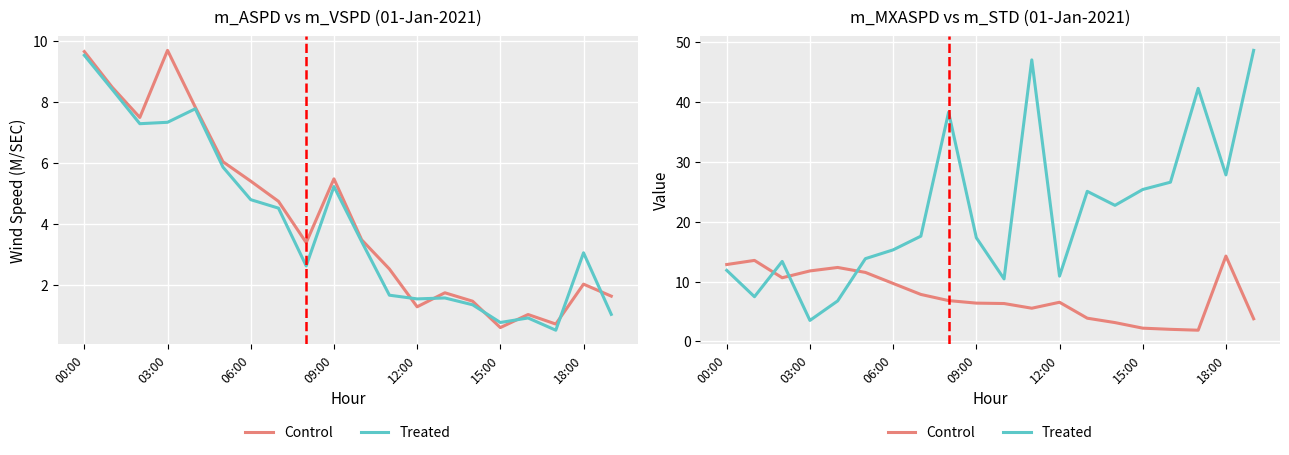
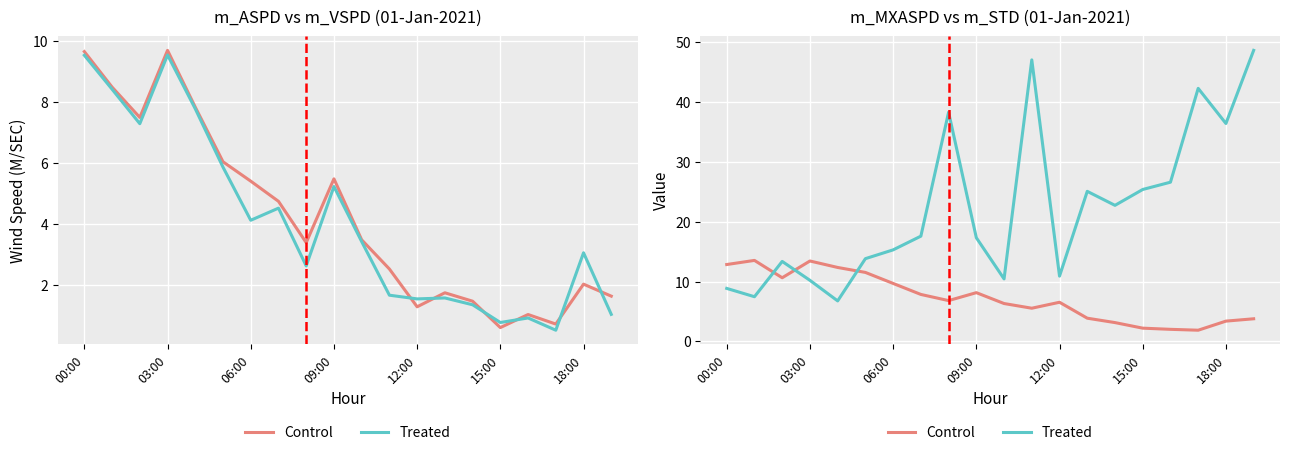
  {
    "m_ASPD vs m_VSPD (01-Jan-2021)": {
      "Control": {
        "00:00": 9.6,
        "03:00": 9.7,
        "06:00": 5.4,
        "09:00": 5.5,
        "12:00": 1.3,
        "15:00": 0.6,
        "18:00": 2.0
      },
      "Treated": {
        "00:00": 9.5,
-       "03:00": 7.3,
-       "06:00": 4.8,
+       "03:00": 9.5,
+       "06:00": 4.1,
        "09:00": 5.2,
        "12:00": 1.6,
        "15:00": 0.8,
        "18:00": 3.1
      }
    },
    "m_MXASPD vs m_STD (01-Jan-2021)": {
      "Control": {
        "00:00": 13,
-       "03:00": 12,
+       "03:00": 13,
        "06:00": 10,
-       "09:00": 6,
+       "09:00": 8,
        "12:00": 7,
        "15:00": 2,
-       "18:00": 14
+       "18:00": 3
      },
      "Treated": {
-       "00:00": 12,
-       "03:00": 4,
+       "00:00": 9,
+       "03:00": 10,
        "06:00": 15,
        "09:00": 17,
        "12:00": 11,
        "15:00": 25,
-       "18:00": 28
+       "18:00": 36
      }
    }
  }
